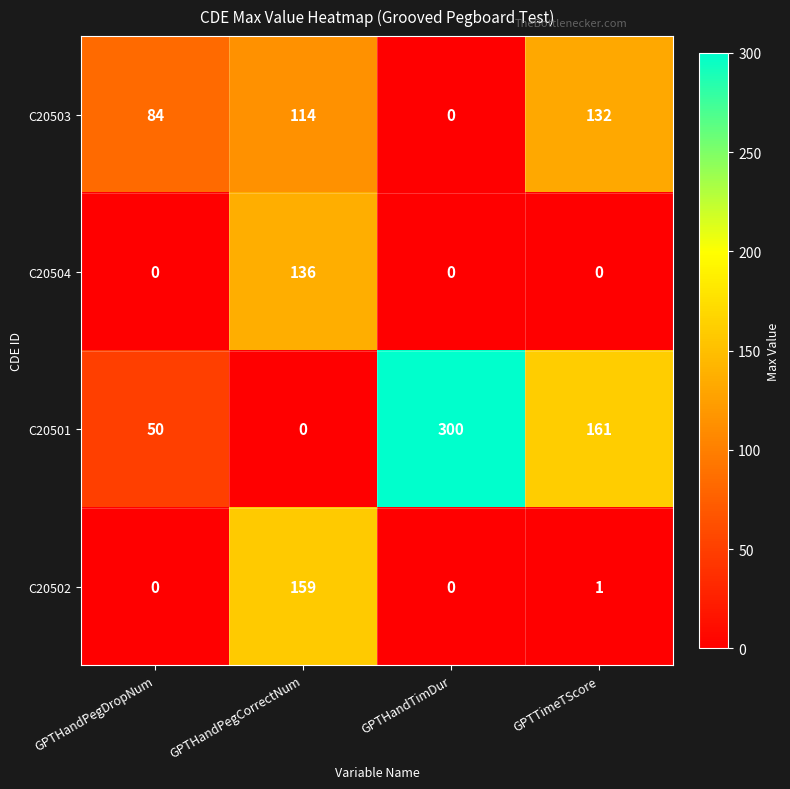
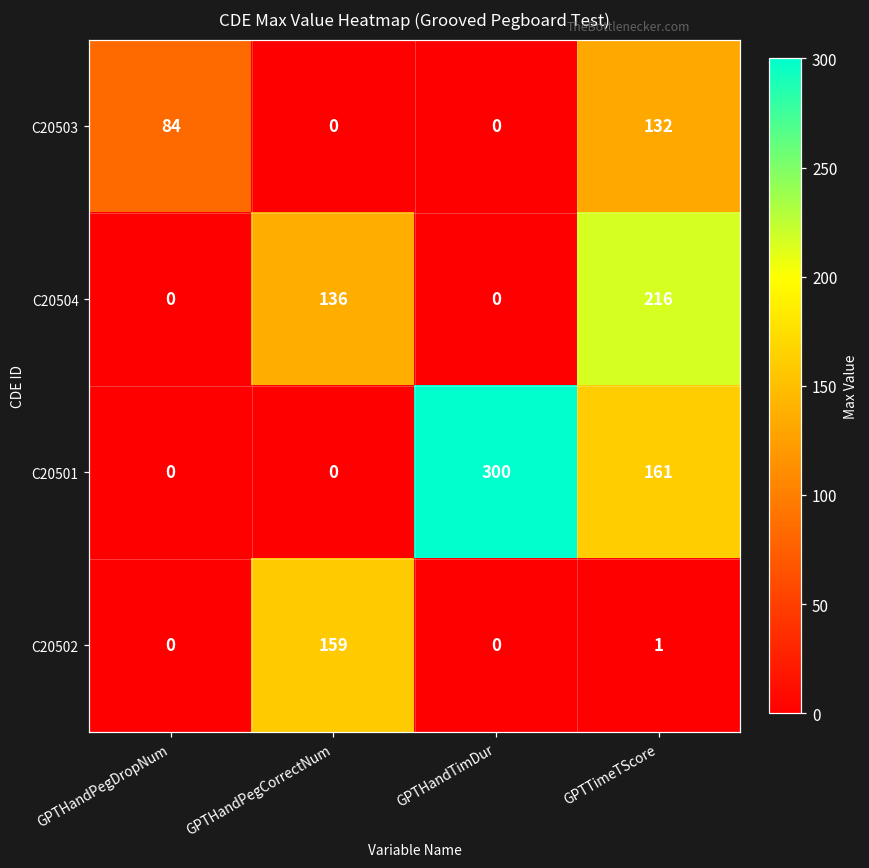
  {
    "C20503": {
      "GPTHandPegDropNum": 84,
-     "GPTHandPegCorrectNum": 114,
+     "GPTHandPegCorrectNum": 0,
      "GPTHandTimDur": 0,
      "GPTTimeTScore": 132
    },
    "C20504": {
      "GPTHandPegDropNum": 0,
      "GPTHandPegCorrectNum": 136,
      "GPTHandTimDur": 0,
-     "GPTTimeTScore": 0
+     "GPTTimeTScore": 216
    },
    "C20501": {
-     "GPTHandPegDropNum": 50,
+     "GPTHandPegDropNum": 0,
      "GPTHandPegCorrectNum": 0,
      "GPTHandTimDur": 300,
      "GPTTimeTScore": 161
    },
    "C20502": {
      "GPTHandPegDropNum": 0,
      "GPTHandPegCorrectNum": 159,
      "GPTHandTimDur": 0,
      "GPTTimeTScore": 1
    }
  }
